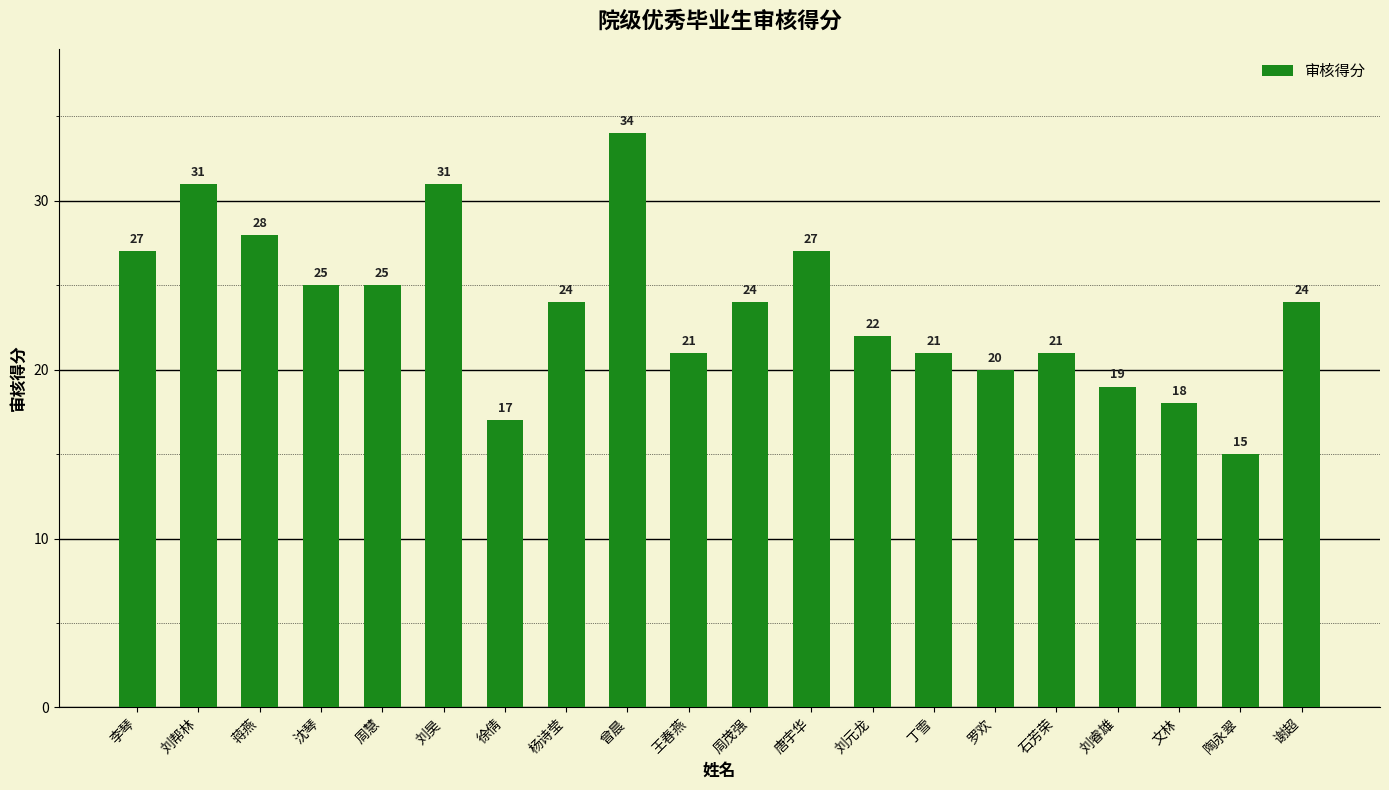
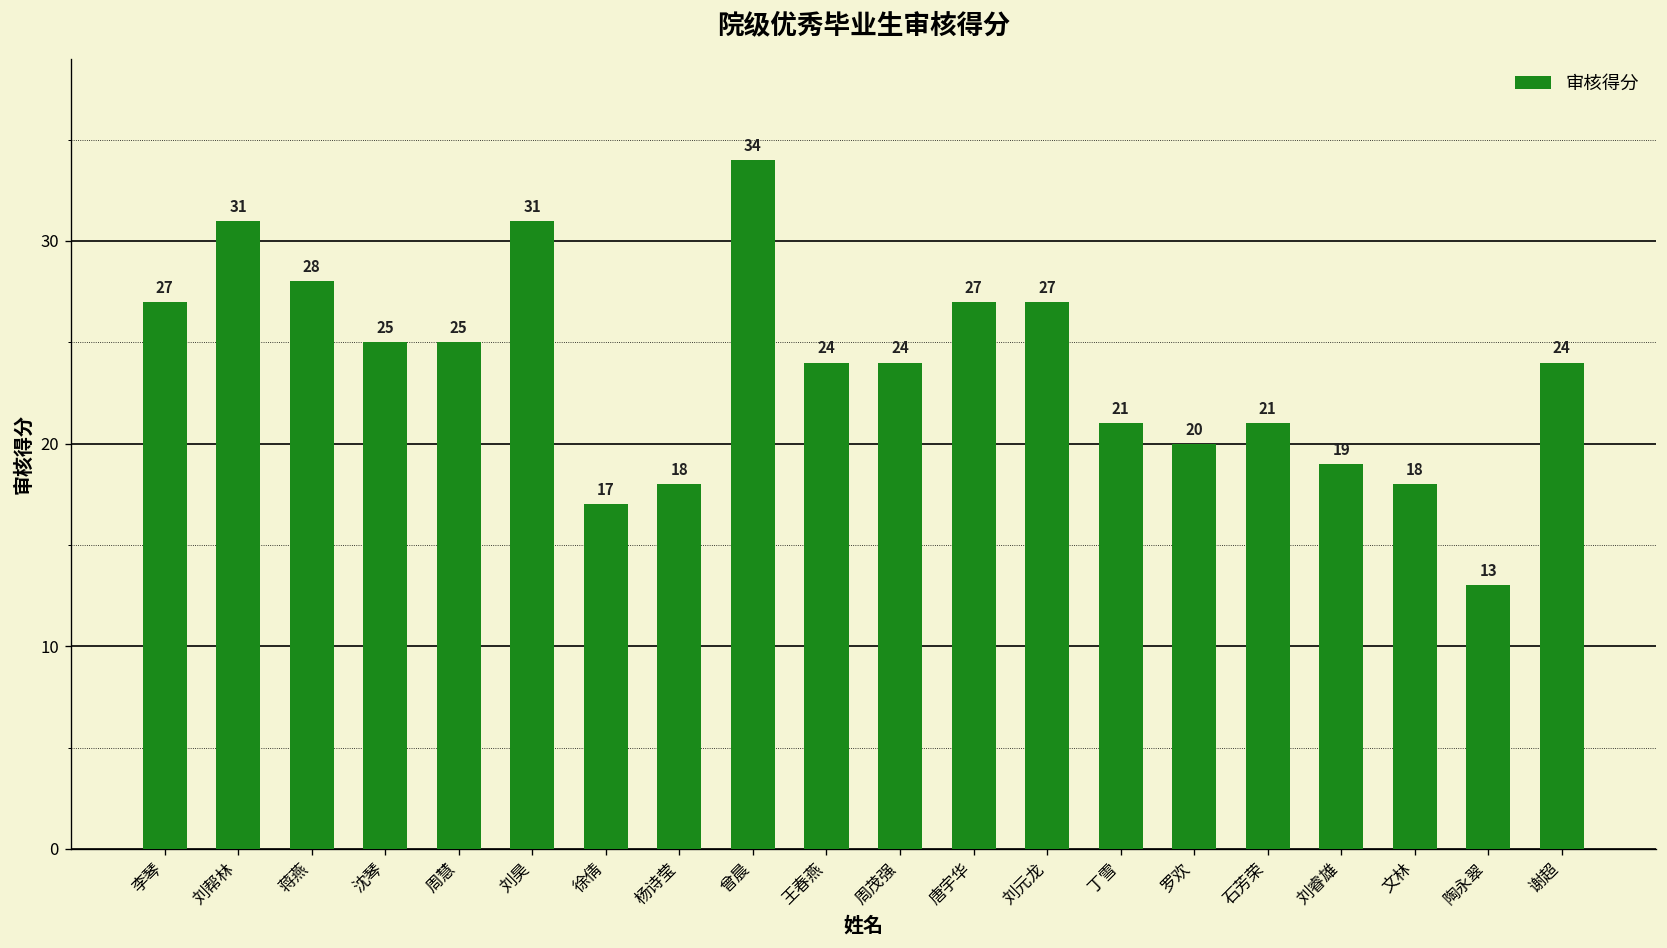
  {
    "李琴": 27,
    "刘帮林": 31,
    "蒋燕": 28,
    "沈琴": 25,
    "周慧": 25,
    "刘昊": 31,
    "徐倩": 17,
-   "杨诗莹": 24,
+   "杨诗莹": 18,
    "曾晨": 34,
-   "王春燕": 21,
+   "王春燕": 24,
    "周茂强": 24,
    "唐宇华": 27,
-   "刘元龙": 22,
+   "刘元龙": 27,
    "丁雪": 21,
    "罗欢": 20,
    "石芳荣": 21,
    "刘睿雄": 19,
    "文林": 18,
-   "陶永翠": 15,
+   "陶永翠": 13,
    "谢超": 24
  }
